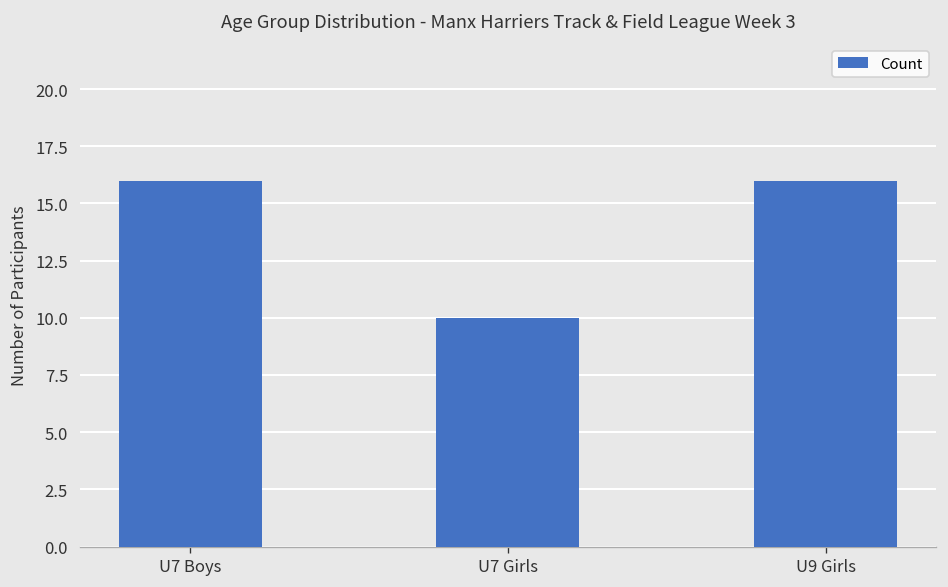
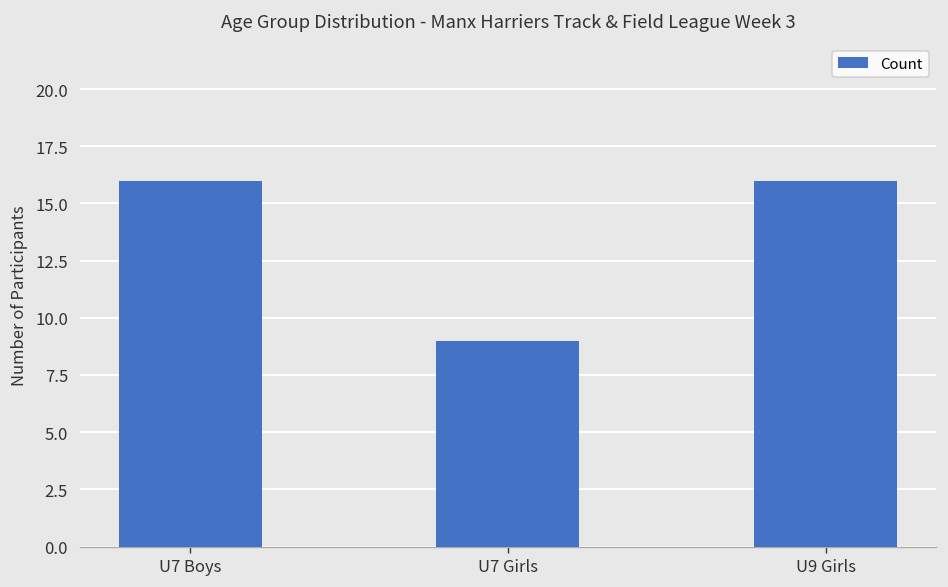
  {
    "U7 Boys": 16,
-   "U7 Girls": 10,
+   "U7 Girls": 9,
    "U9 Girls": 16
  }
